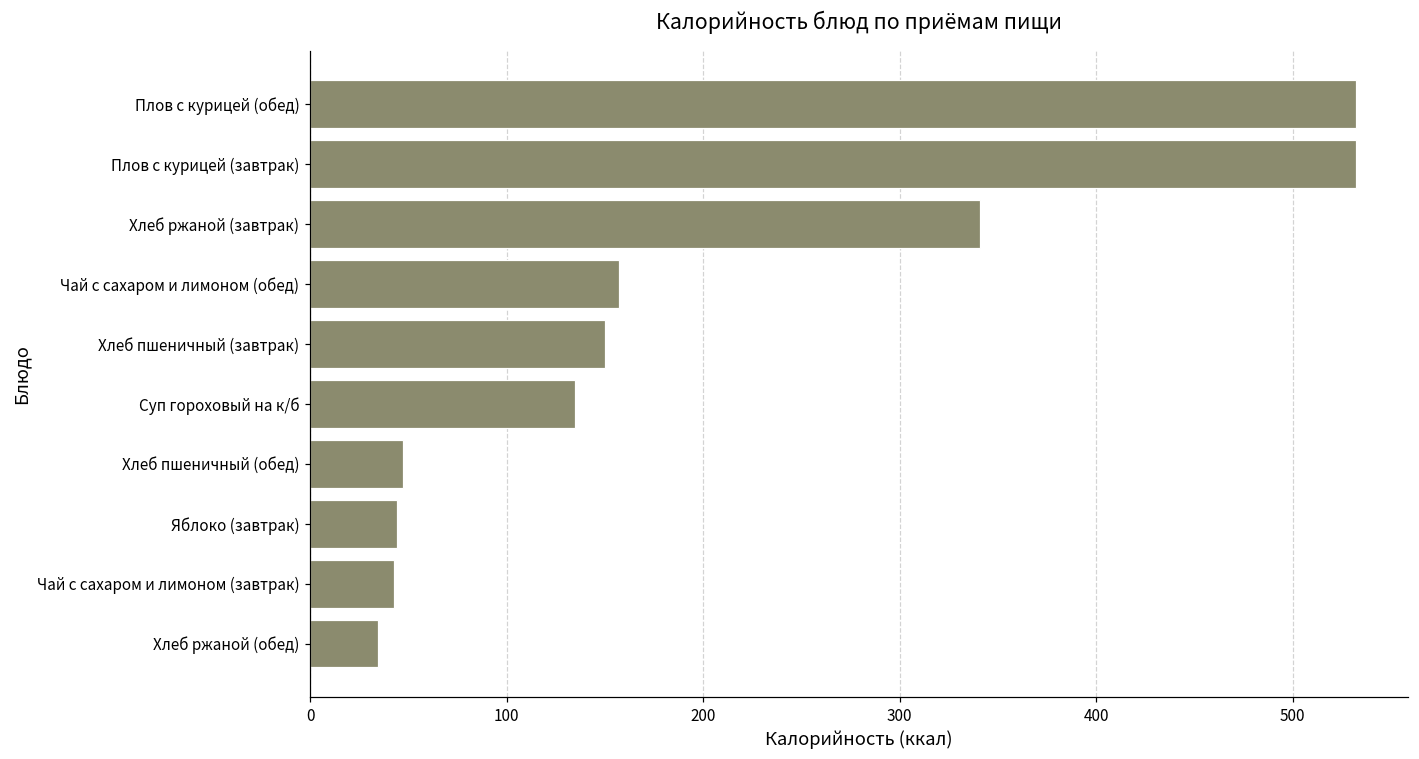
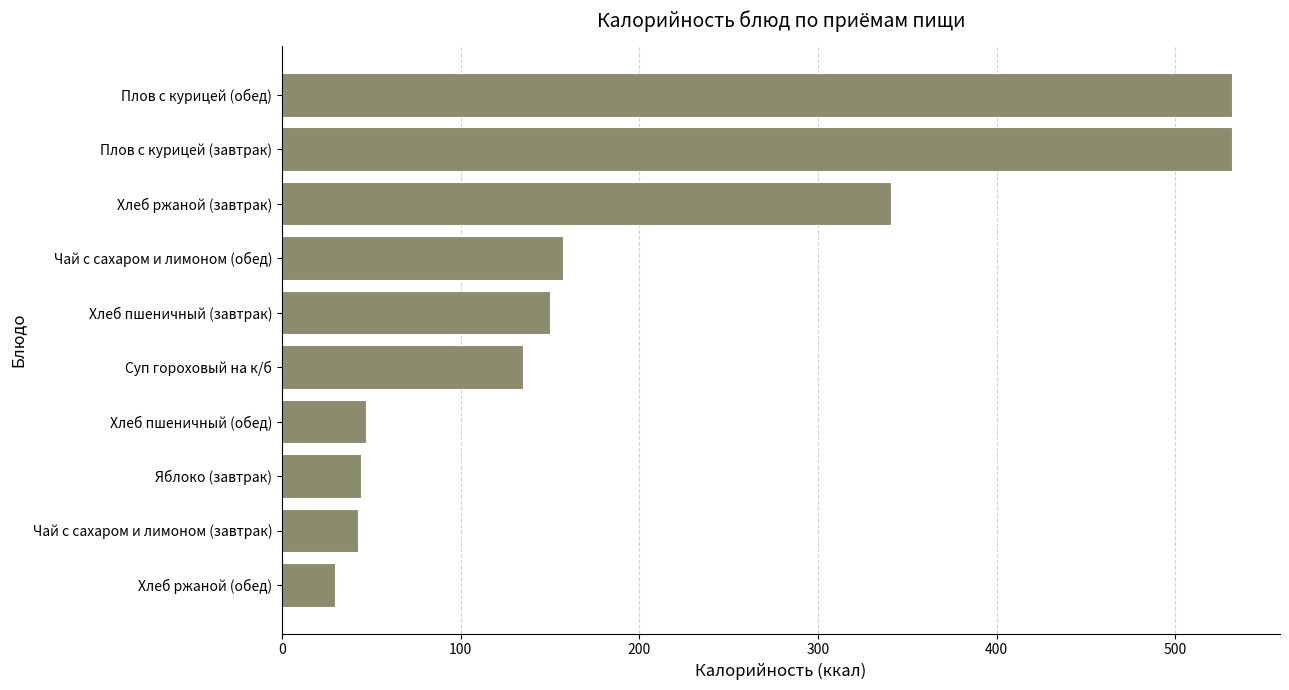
  {
    "Плов с курицей (обед)": 532,
    "Плов с курицей (завтрак)": 532,
    "Хлеб ржаной (завтрак)": 341,
    "Чай с сахаром и лимоном (обед)": 157,
    "Хлеб пшеничный (завтрак)": 150,
    "Суп гороховый на к/б": 135,
    "Хлеб пшеничный (обед)": 47,
    "Яблоко (завтрак)": 44,
    "Чай с сахаром и лимоном (завтрак)": 43,
-   "Хлеб ржаной (обед)": 35
+   "Хлеб ржаной (обед)": 30
  }
